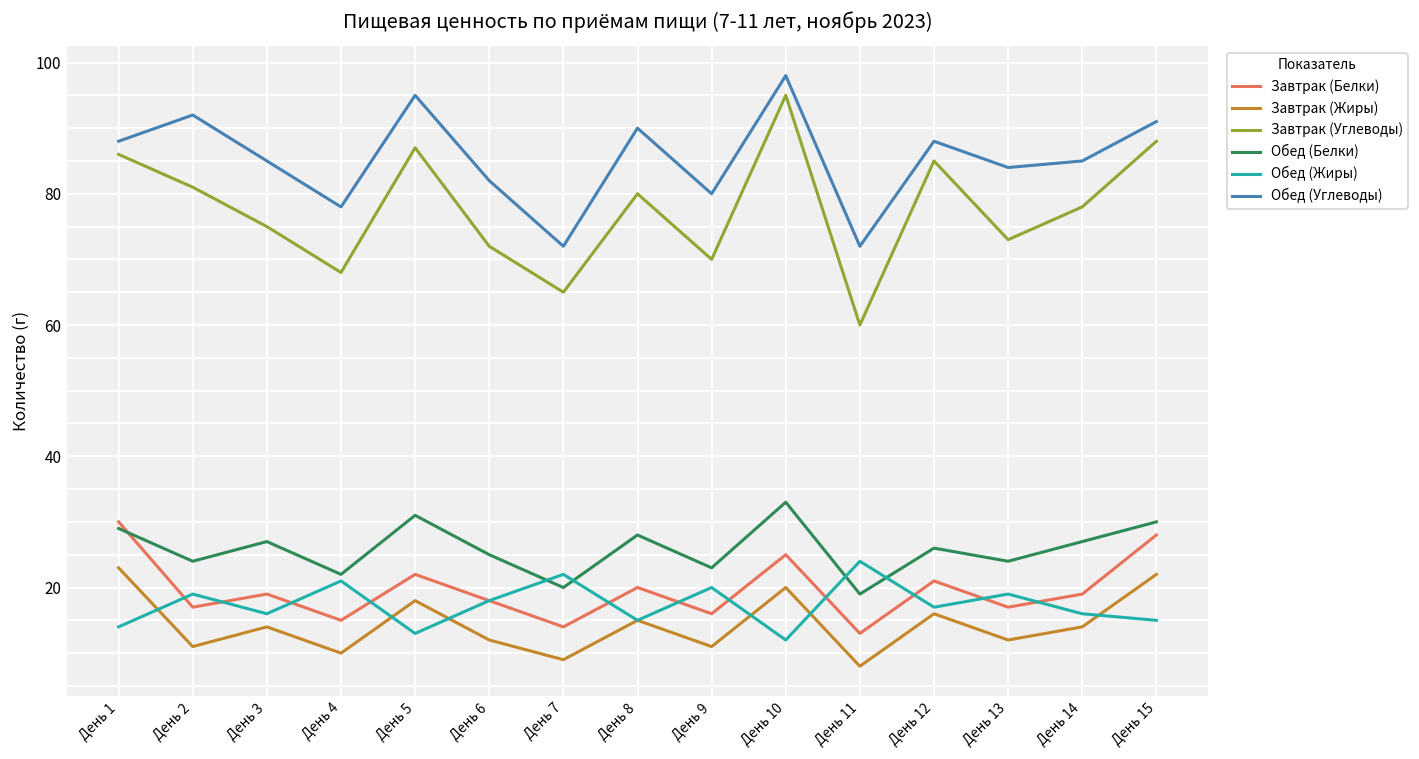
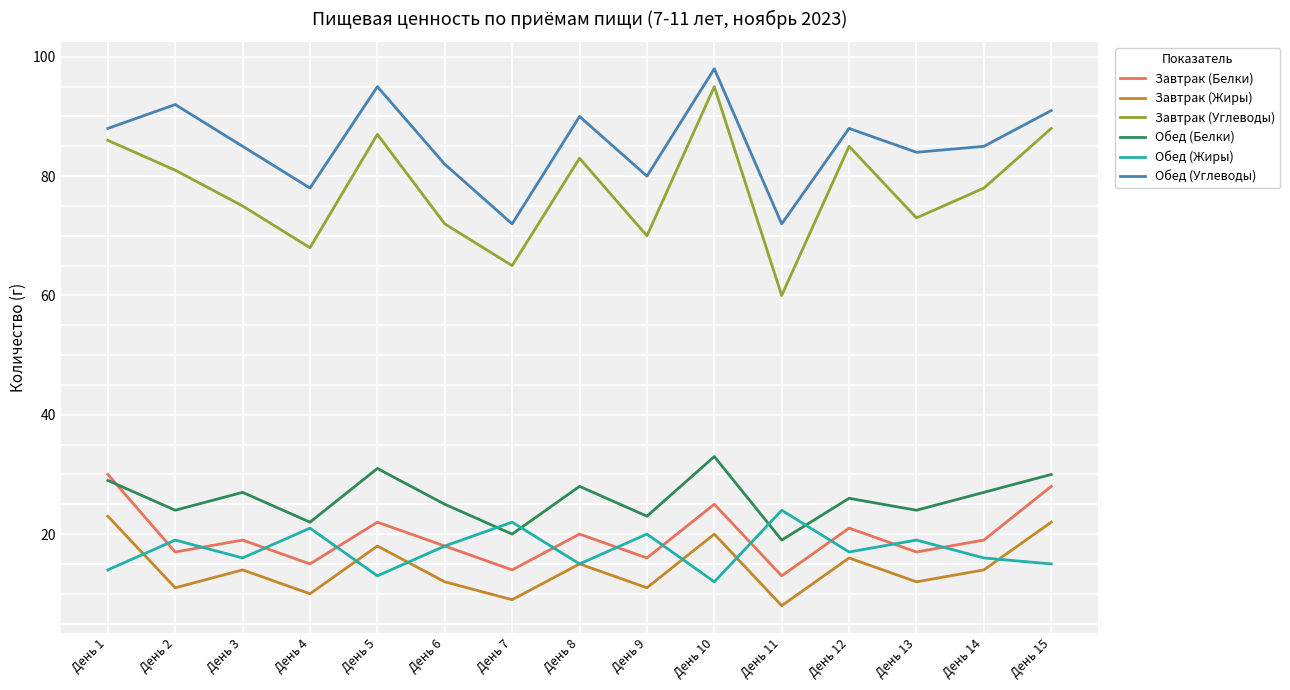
  {
    "Завтрак (Белки)": {
      "День 1": 30,
      "День 2": 17,
      "День 3": 19,
      "День 4": 15,
      "День 5": 22,
      "День 7": 14,
      "День 8": 20,
      "День 9": 16,
      "День 10": 25,
      "День 11": 13,
      "День 12": 21,
      "День 13": 17,
      "День 14": 19,
      "День 15": 28
    },
    "Завтрак (Жиры)": {
      "День 1": 23,
      "День 2": 11,
      "День 3": 14,
      "День 4": 10,
      "День 5": 18,
      "День 6": 12,
      "День 7": 9,
      "День 9": 11,
      "День 10": 20,
      "День 11": 8,
      "День 12": 16,
      "День 13": 12,
      "День 14": 14,
      "День 15": 22
    },
    "Завтрак (Углеводы)": {
      "День 1": 86,
      "День 2": 81,
      "День 3": 75,
      "День 4": 68,
      "День 5": 87,
      "День 6": 72,
      "День 7": 65,
-     "День 8": 80,
+     "День 8": 83,
      "День 9": 70,
      "День 10": 95,
      "День 11": 60,
      "День 12": 85,
      "День 13": 73,
      "День 14": 78,
      "День 15": 88
    },
    "Обед (Белки)": {
      "День 1": 29,
      "День 2": 24,
      "День 3": 27,
      "День 4": 22,
      "День 5": 31,
      "День 6": 25,
      "День 7": 20,
      "День 8": 28,
      "День 9": 23,
      "День 10": 33,
      "День 11": 19,
      "День 12": 26,
      "День 13": 24,
      "День 14": 27,
      "День 15": 30
    },
    "Обед (Жиры)": {
      "День 1": 14,
      "День 2": 19,
      "День 3": 16,
      "День 4": 21,
      "День 5": 13,
      "День 7": 22,
      "День 9": 20,
      "День 10": 12,
      "День 11": 24,
      "День 12": 17,
      "День 13": 19,
      "День 14": 16,
      "День 15": 15
    },
    "Обед (Углеводы)": {
      "День 1": 88,
      "День 2": 92,
      "День 3": 85,
      "День 4": 78,
      "День 5": 95,
      "День 6": 82,
      "День 7": 72,
      "День 8": 90,
      "День 9": 80,
      "День 10": 98,
      "День 11": 72,
      "День 12": 88,
      "День 13": 84,
      "День 14": 85,
      "День 15": 91
    }
  }
